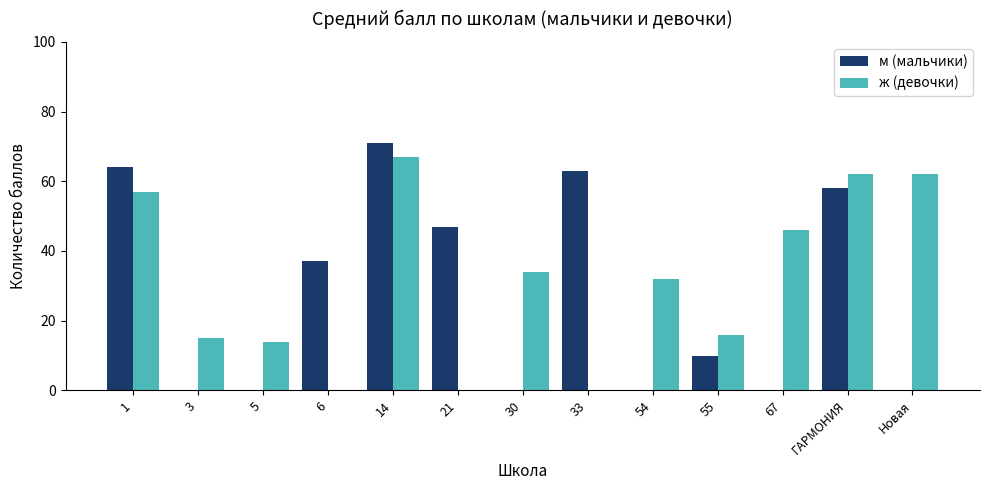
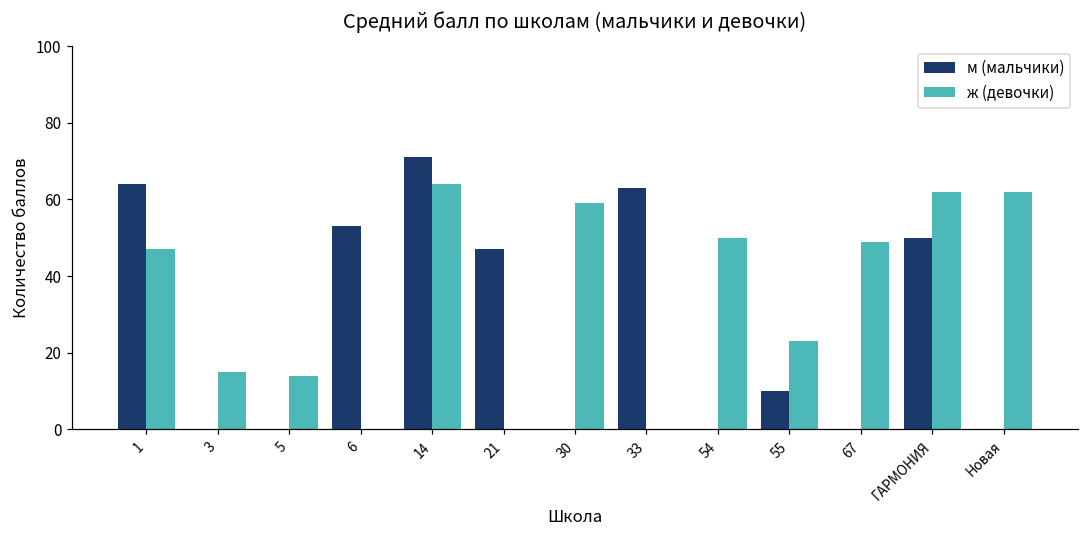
  {
    "м (мальчики)": {
      "1": 64,
      "3": 0,
      "5": 0,
-     "6": 37,
+     "6": 53,
      "14": 71,
      "21": 47,
      "30": 0,
      "33": 63,
      "54": 0,
      "55": 10,
      "67": 0,
-     "ГАРМОНИЯ": 58,
+     "ГАРМОНИЯ": 50,
      "Новая": 0
    },
    "ж (девочки)": {
-     "1": 57,
+     "1": 47,
      "3": 15,
      "5": 14,
      "6": 0,
-     "14": 67,
+     "14": 64,
      "21": 0,
-     "30": 34,
+     "30": 59,
      "33": 0,
-     "54": 32,
-     "55": 16,
-     "67": 46,
+     "54": 50,
+     "55": 23,
+     "67": 49,
      "ГАРМОНИЯ": 62,
      "Новая": 62
    }
  }
